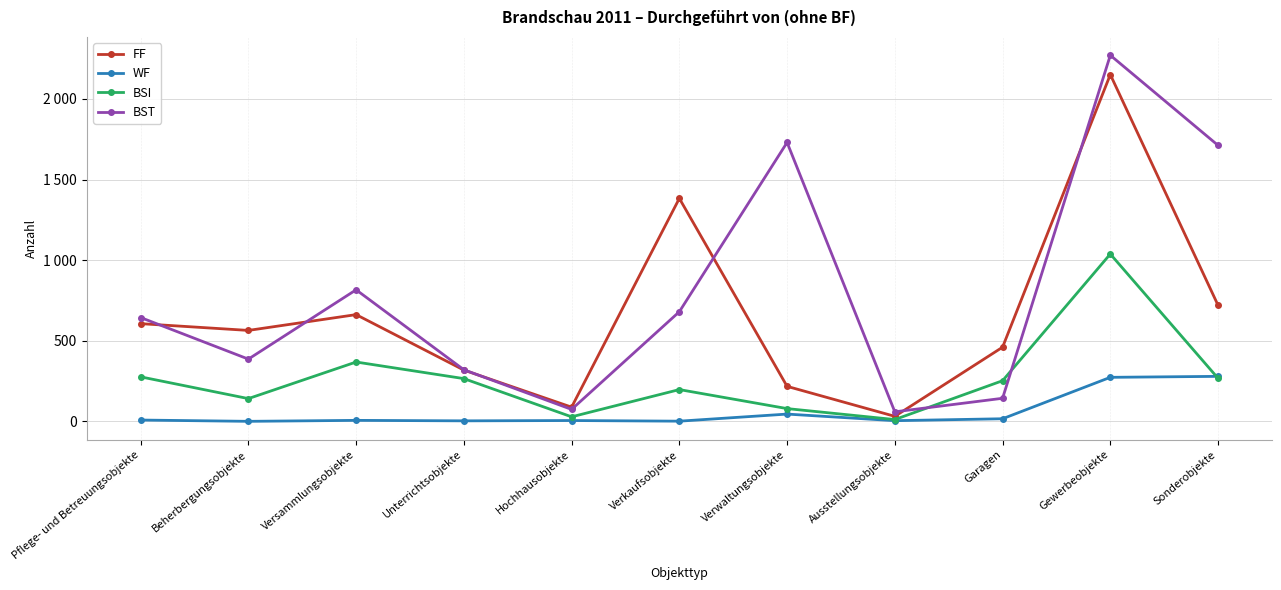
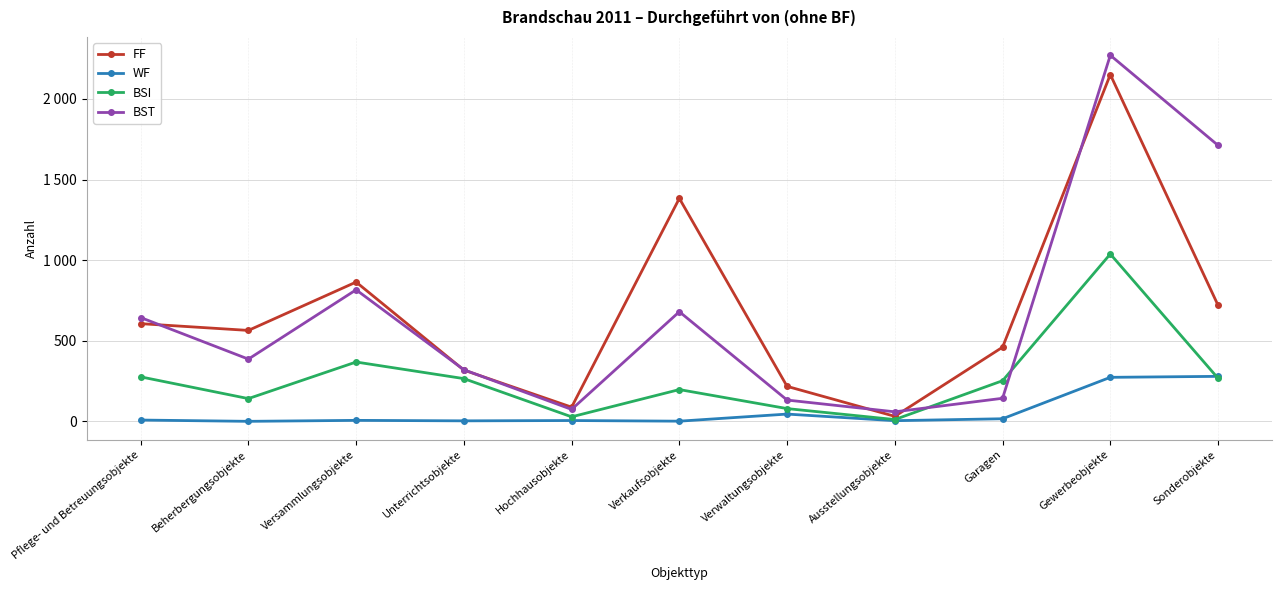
  {
    "FF": {
      "Pflege- und Betreuungsobjekte": 610,
      "Beherbergungsobjekte": 560,
-     "Versammlungsobjekte": 660,
+     "Versammlungsobjekte": 860,
      "Verkaufsobjekte": 1380,
      "Verwaltungsobjekte": 220,
      "Ausstellungsobjekte": 30,
      "Garagen": 460,
      "Gewerbeobjekte": 2150,
      "Sonderobjekte": 720
    },
    "WF": {
      "Pflege- und Betreuungsobjekte": 10,
      "Beherbergungsobjekte": 0,
      "Versammlungsobjekte": 10,
      "Unterrichtsobjekte": 0,
      "Hochhausobjekte": 10,
      "Verkaufsobjekte": 0,
      "Verwaltungsobjekte": 50,
      "Garagen": 20,
      "Gewerbeobjekte": 270
    },
    "BSI": {
      "Pflege- und Betreuungsobjekte": 280,
      "Beherbergungsobjekte": 140,
      "Versammlungsobjekte": 370,
      "Unterrichtsobjekte": 270,
      "Hochhausobjekte": 30,
      "Verkaufsobjekte": 200,
      "Verwaltungsobjekte": 80,
      "Garagen": 250,
      "Gewerbeobjekte": 1040
    },
    "BST": {
      "Pflege- und Betreuungsobjekte": 640,
      "Beherbergungsobjekte": 390,
      "Versammlungsobjekte": 820,
      "Verkaufsobjekte": 680,
-     "Verwaltungsobjekte": 1730,
+     "Verwaltungsobjekte": 130,
      "Ausstellungsobjekte": 60,
      "Garagen": 140,
      "Gewerbeobjekte": 2270,
      "Sonderobjekte": 1710
    }
  }
